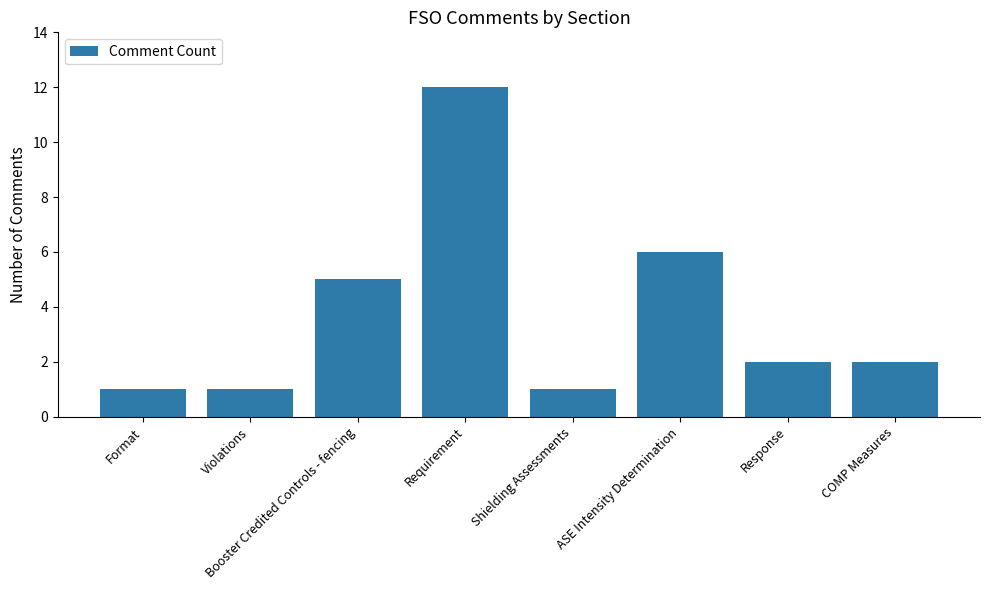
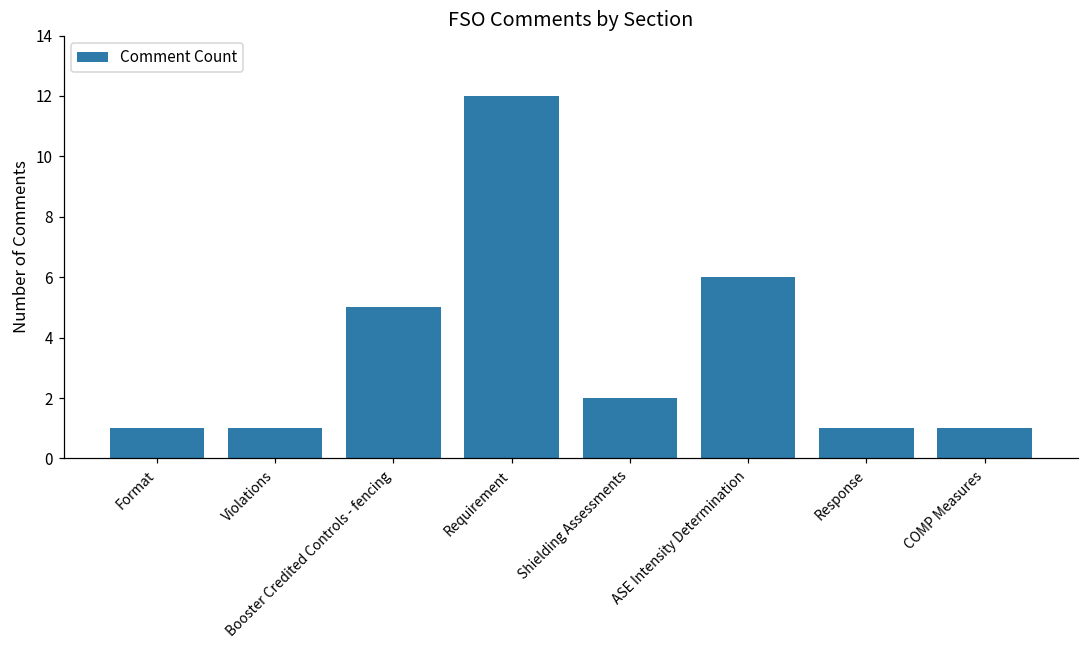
  {
    "Format": 1,
    "Violations": 1,
    "Booster Credited Controls - fencing": 5,
    "Requirement": 12,
-   "Shielding Assessments": 1,
+   "Shielding Assessments": 2,
    "ASE Intensity Determination": 6,
-   "Response": 2,
-   "COMP Measures": 2
+   "Response": 1,
+   "COMP Measures": 1
  }
